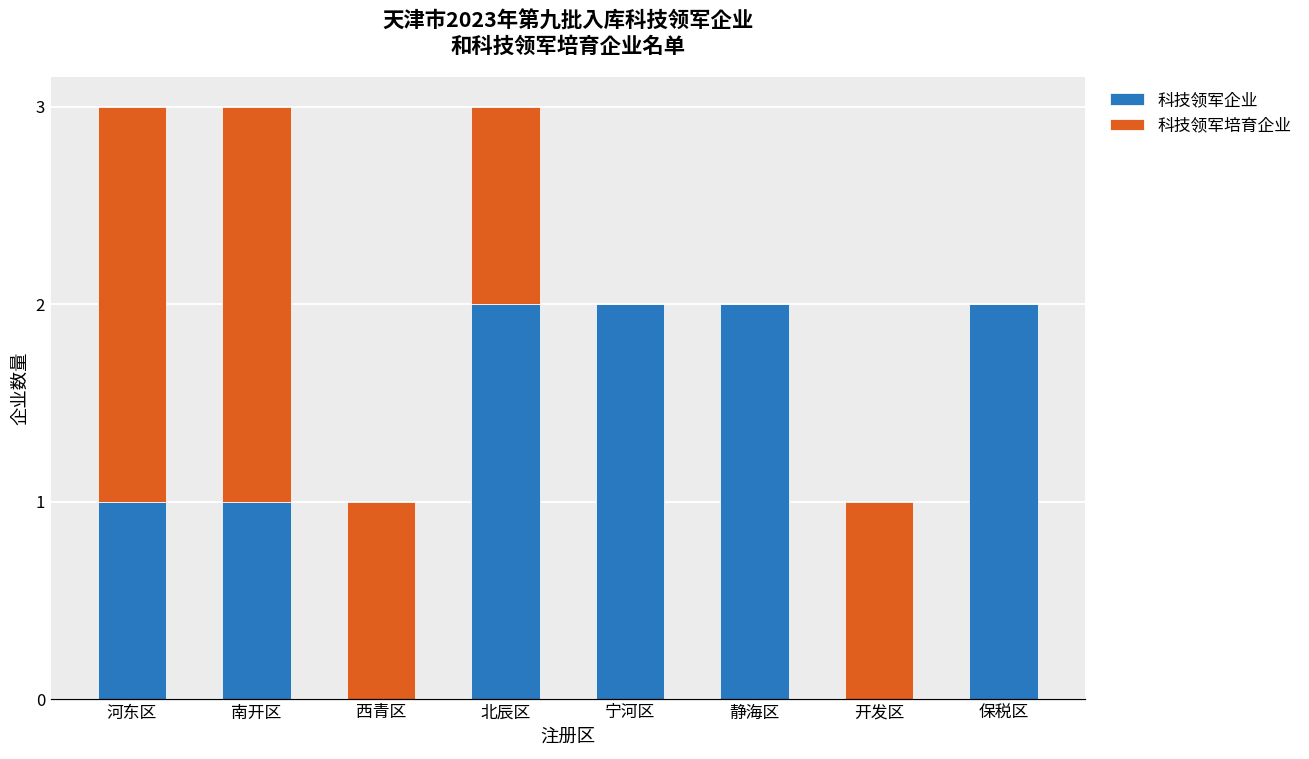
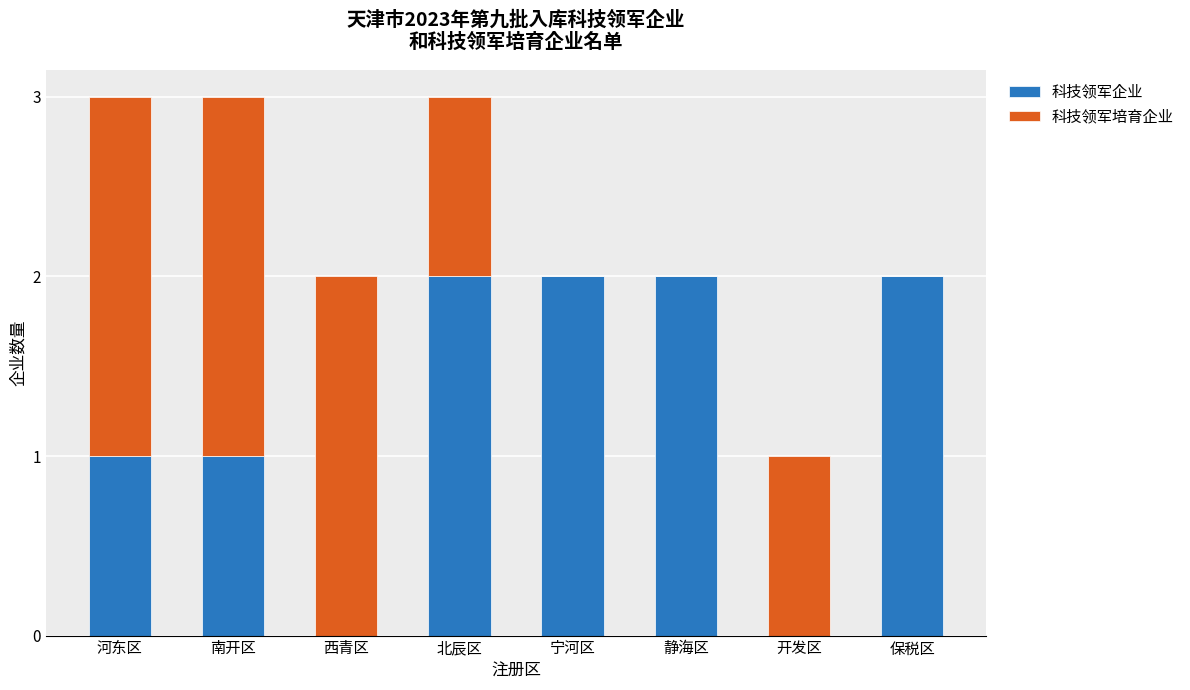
  {
    "科技领军企业": {
      "河东区": 1,
      "南开区": 1,
      "西青区": 0,
      "北辰区": 2,
      "宁河区": 2,
      "静海区": 2,
      "开发区": 0,
      "保税区": 2
    },
    "科技领军培育企业": {
      "河东区": 2,
      "南开区": 2,
-     "西青区": 1,
+     "西青区": 2,
      "北辰区": 1,
      "宁河区": 0,
      "静海区": 0,
      "开发区": 1,
      "保税区": 0
    }
  }
